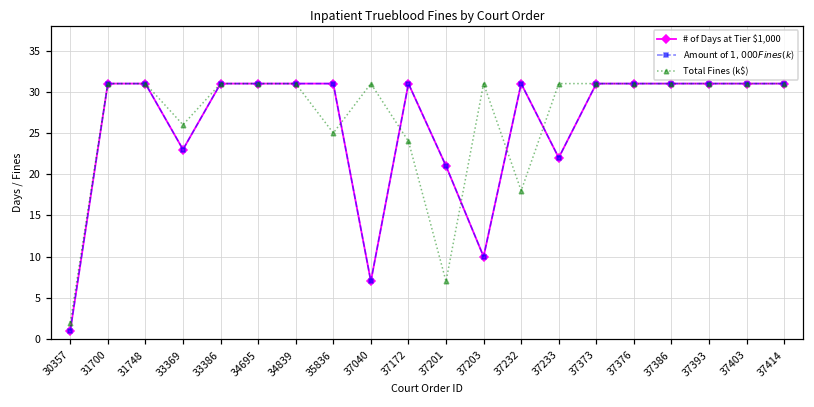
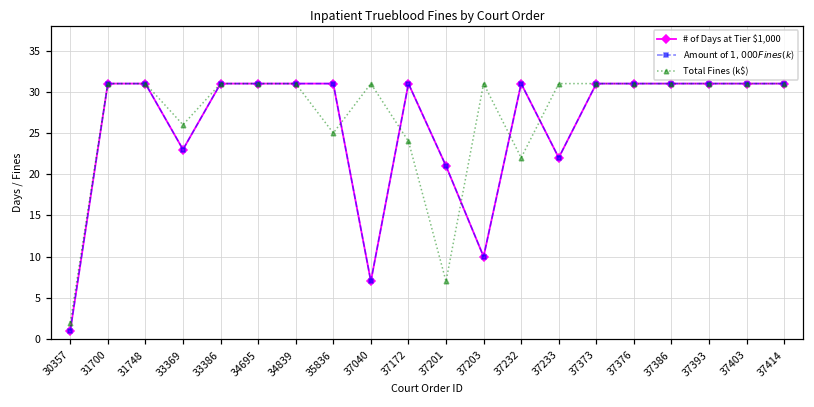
  {
    "Total Fines (k$)": {
      "30357": 2,
      "33369": 26,
      "35836": 25,
      "37040": 31,
      "37172": 24,
      "37201": 7,
      "37203": 31,
-     "37232": 18,
+     "37232": 22,
      "37233": 31
    }
  }
